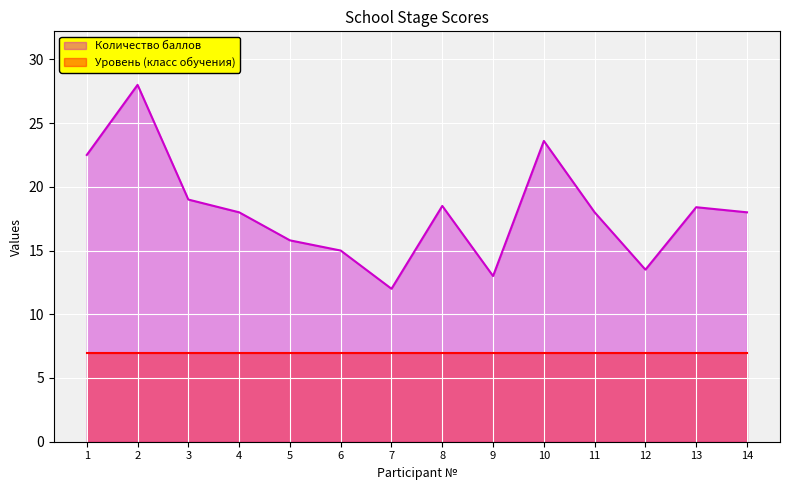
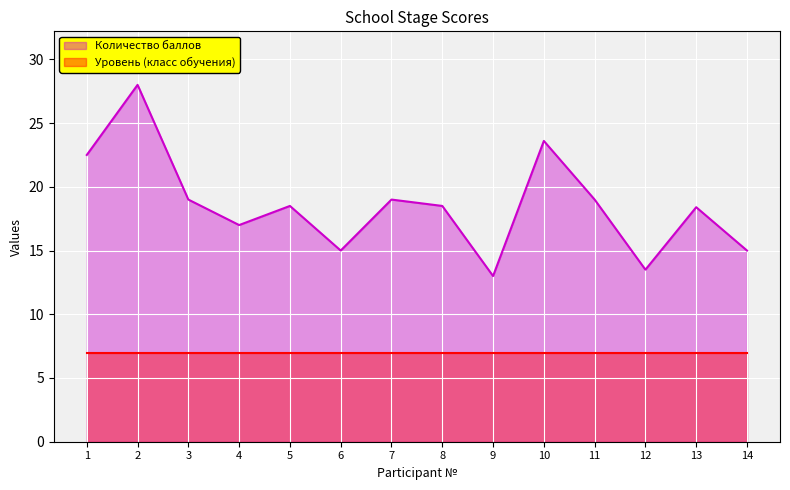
  {
    "Количество баллов": {
      "1": 22.5,
      "2": 28.0,
      "3": 19.0,
-     "4": 18,
-     "5": 15.8,
+     "4": 17,
+     "5": 18.5,
      "6": 15.0,
-     "7": 12,
+     "7": 19,
      "8": 18.5,
      "9": 13.0,
      "10": 23.6,
-     "11": 18,
+     "11": 19,
      "12": 13.5,
      "13": 18.4,
-     "14": 18
+     "14": 15
    },
    "Уровень (класс обучения)": {
      "1": 7.0,
      "2": 7.0,
      "3": 7.0,
      "4": 7.0,
      "5": 7.0,
      "6": 7.0,
      "7": 7.0,
      "8": 7.0,
      "9": 7.0,
      "10": 7.0,
      "11": 7.0,
      "12": 7.0,
      "13": 7.0,
      "14": 7.0
    }
  }
